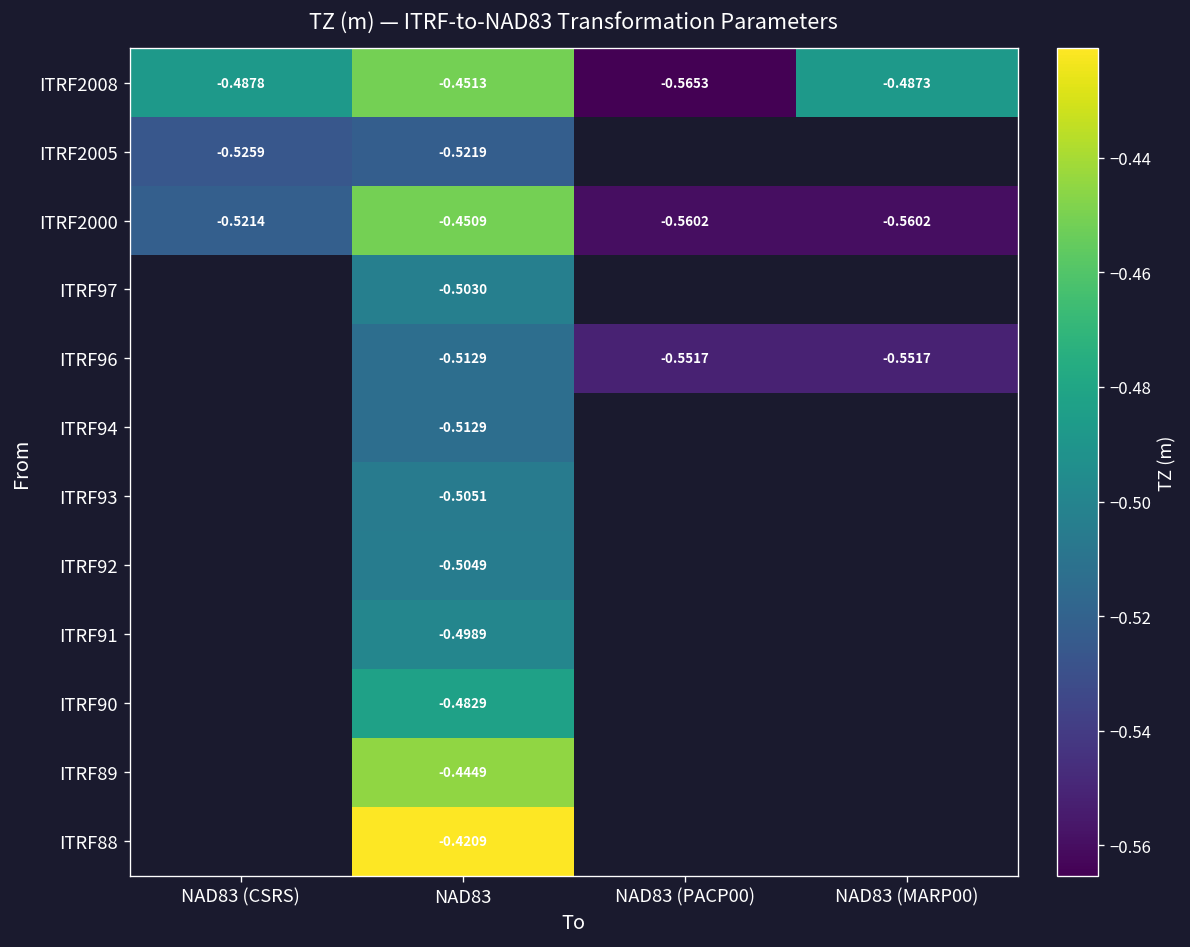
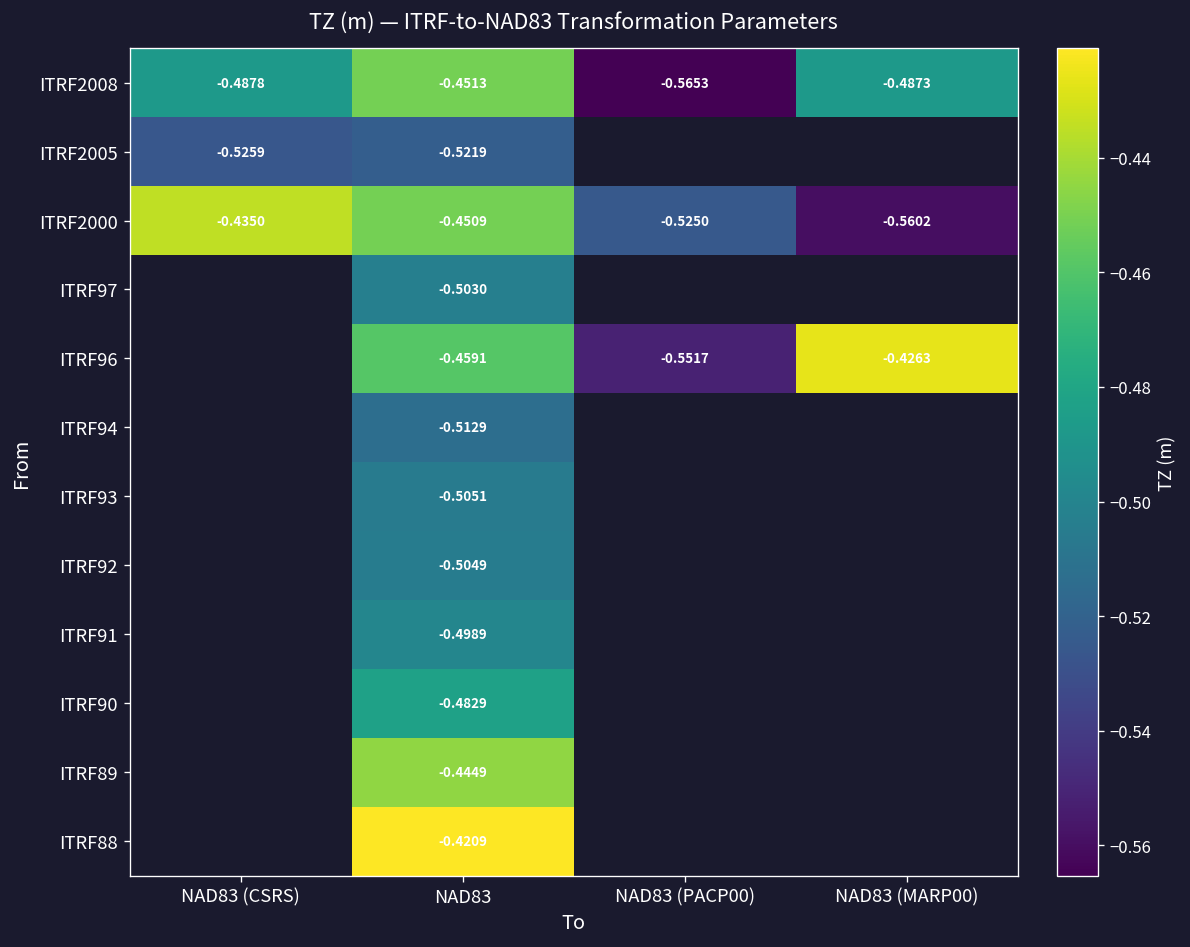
  {
    "ITRF2008": {
      "NAD83 (CSRS)": -0.4878,
      "NAD83": -0.4513,
      "NAD83 (PACP00)": -0.5653,
      "NAD83 (MARP00)": -0.4873
    },
    "ITRF2005": {
      "NAD83 (CSRS)": -0.5259,
      "NAD83": -0.5219
    },
    "ITRF2000": {
-     "NAD83 (CSRS)": -0.5214,
+     "NAD83 (CSRS)": -0.4350,
      "NAD83": -0.4509,
-     "NAD83 (PACP00)": -0.5602,
+     "NAD83 (PACP00)": -0.5250,
      "NAD83 (MARP00)": -0.5602
    },
    "ITRF97": {
      "NAD83": -0.5030
    },
    "ITRF96": {
-     "NAD83": -0.5129,
+     "NAD83": -0.4591,
      "NAD83 (PACP00)": -0.5517,
-     "NAD83 (MARP00)": -0.5517
+     "NAD83 (MARP00)": -0.4263
    },
    "ITRF94": {
      "NAD83": -0.5129
    },
    "ITRF93": {
      "NAD83": -0.5051
    },
    "ITRF92": {
      "NAD83": -0.5049
    },
    "ITRF91": {
      "NAD83": -0.4989
    },
    "ITRF90": {
      "NAD83": -0.4829
    },
    "ITRF89": {
      "NAD83": -0.4449
    },
    "ITRF88": {
      "NAD83": -0.4209
    }
  }
